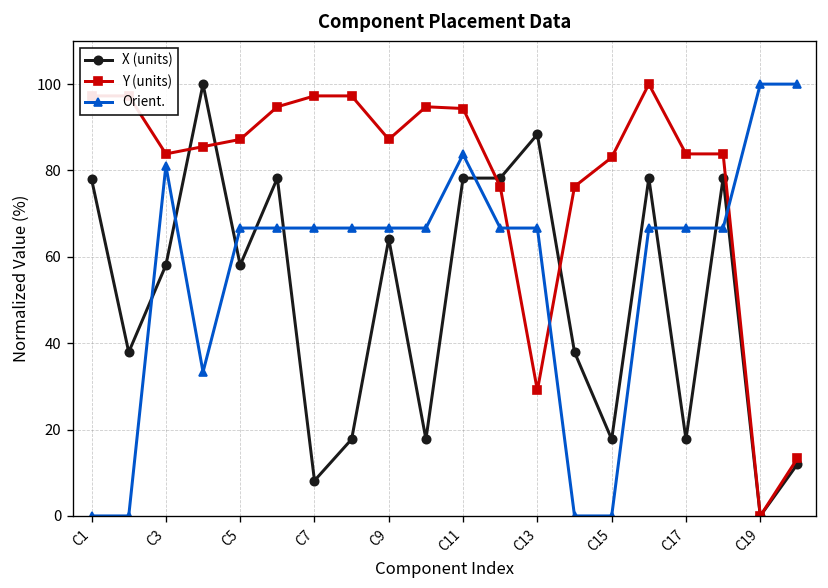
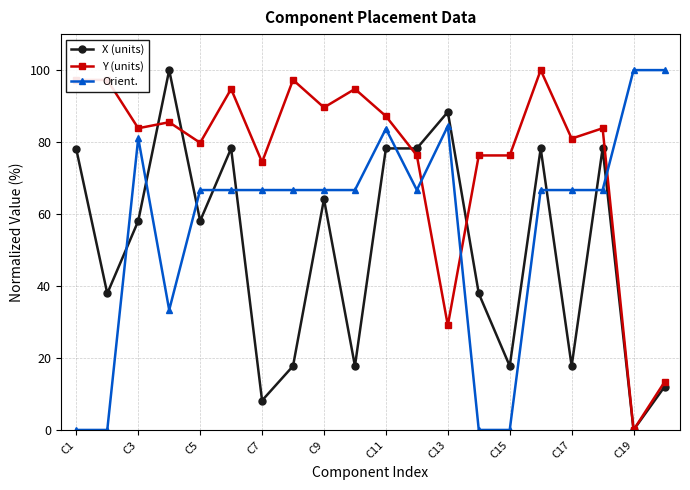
  {
    "X (units)": {
      "C1": 78,
      "C3": 58,
      "C5": 58,
      "C7": 8,
      "C9": 64,
      "C11": 78,
      "C13": 88,
      "C15": 18,
      "C17": 18
    },
    "Y (units)": {
      "C3": 84,
-     "C5": 87,
-     "C7": 97,
-     "C9": 87,
-     "C11": 94,
+     "C5": 80,
+     "C7": 74,
+     "C9": 90,
+     "C11": 87,
      "C13": 29,
-     "C15": 83,
-     "C17": 84
+     "C15": 76,
+     "C17": 81
    },
    "Orient.": {
      "C1": 0,
      "C3": 81,
      "C5": 67,
      "C7": 67,
      "C9": 67,
      "C11": 84,
-     "C13": 67,
+     "C13": 84,
      "C15": 0,
      "C17": 67,
      "C19": 100
    }
  }
